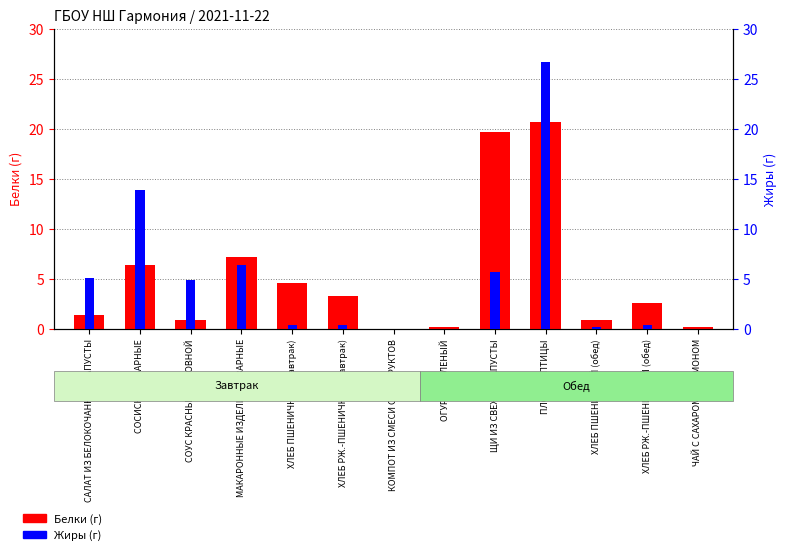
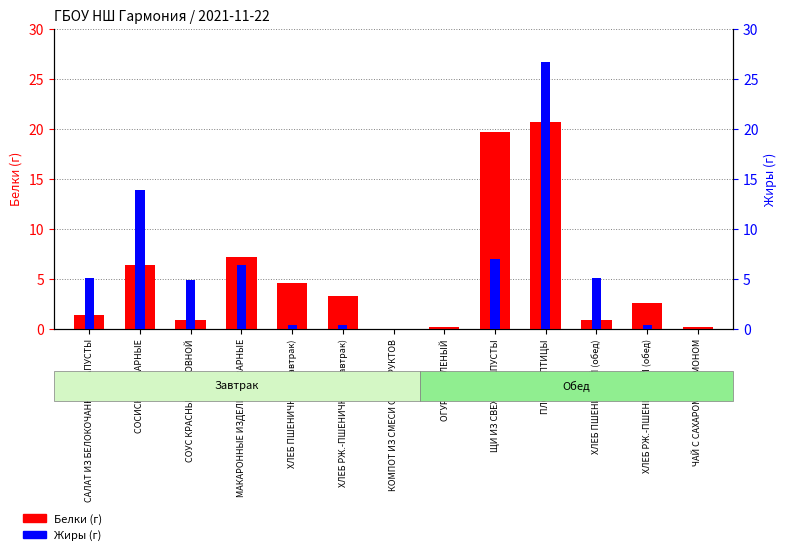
  {
    "Белки (г)": {
      "САЛАТ ИЗ БЕЛОКОЧАННОЙ КАПУСТЫ": 1,
      "СОСИСКИ ОТВАРНЫЕ": 6,
      "СОУС КРАСНЫЙ ОСНОВНОЙ": 1,
      "МАКАРОННЫЕ ИЗДЕЛИЯ ОТВАРНЫЕ": 7,
      "ХЛЕБ ПШЕНИЧНЫЙ (завтрак)": 5,
      "ХЛЕБ РЖ.-ПШЕНИЧНЫЙ (завтрак)": 3,
      "КОМПОТ ИЗ СМЕСИ СУХОФРУКТОВ": 0,
      "ЩИ ИЗ СВЕЖЕЙ КАПУСТЫ": 20,
      "ПЛОВ ИЗ ПТИЦЫ": 21,
      "ХЛЕБ ПШЕНИЧНЫЙ (обед)": 1,
      "ХЛЕБ РЖ.-ПШЕНИЧНЫЙ (обед)": 3
    },
    "Жиры (г)": {
      "САЛАТ ИЗ БЕЛОКОЧАННОЙ КАПУСТЫ": 5,
      "СОСИСКИ ОТВАРНЫЕ": 14,
      "СОУС КРАСНЫЙ ОСНОВНОЙ": 5,
      "МАКАРОННЫЕ ИЗДЕЛИЯ ОТВАРНЫЕ": 6,
      "ХЛЕБ ПШЕНИЧНЫЙ (завтрак)": 0,
      "ХЛЕБ РЖ.-ПШЕНИЧНЫЙ (завтрак)": 0,
      "КОМПОТ ИЗ СМЕСИ СУХОФРУКТОВ": 0,
      "ОГУРЕЦ СОЛЕНЫЙ": 0,
-     "ЩИ ИЗ СВЕЖЕЙ КАПУСТЫ": 6,
+     "ЩИ ИЗ СВЕЖЕЙ КАПУСТЫ": 7,
      "ПЛОВ ИЗ ПТИЦЫ": 27,
-     "ХЛЕБ ПШЕНИЧНЫЙ (обед)": 0,
+     "ХЛЕБ ПШЕНИЧНЫЙ (обед)": 5,
      "ХЛЕБ РЖ.-ПШЕНИЧНЫЙ (обед)": 0,
      "ЧАЙ С САХАРОМ И ЛИМОНОМ": 0
    }
  }
